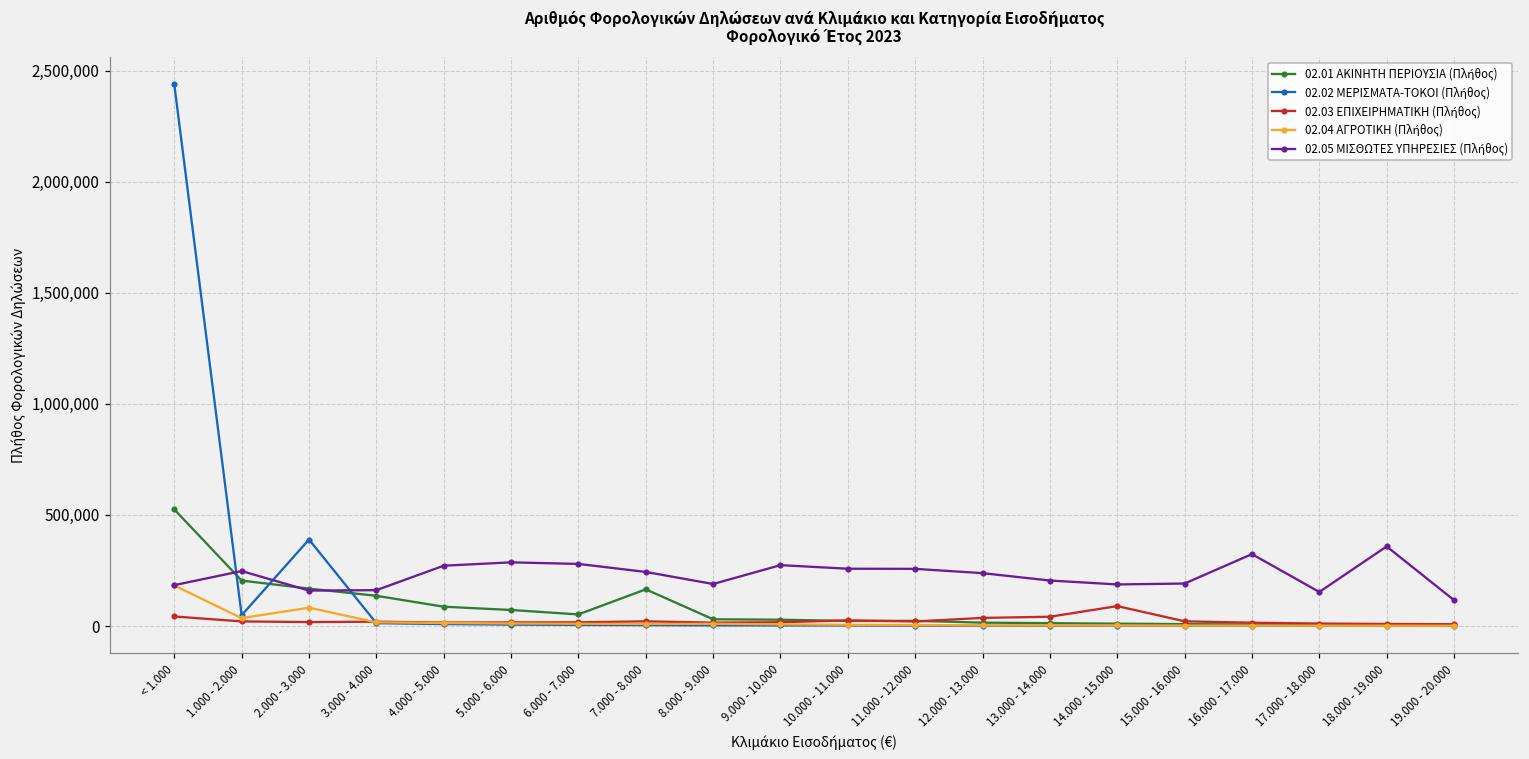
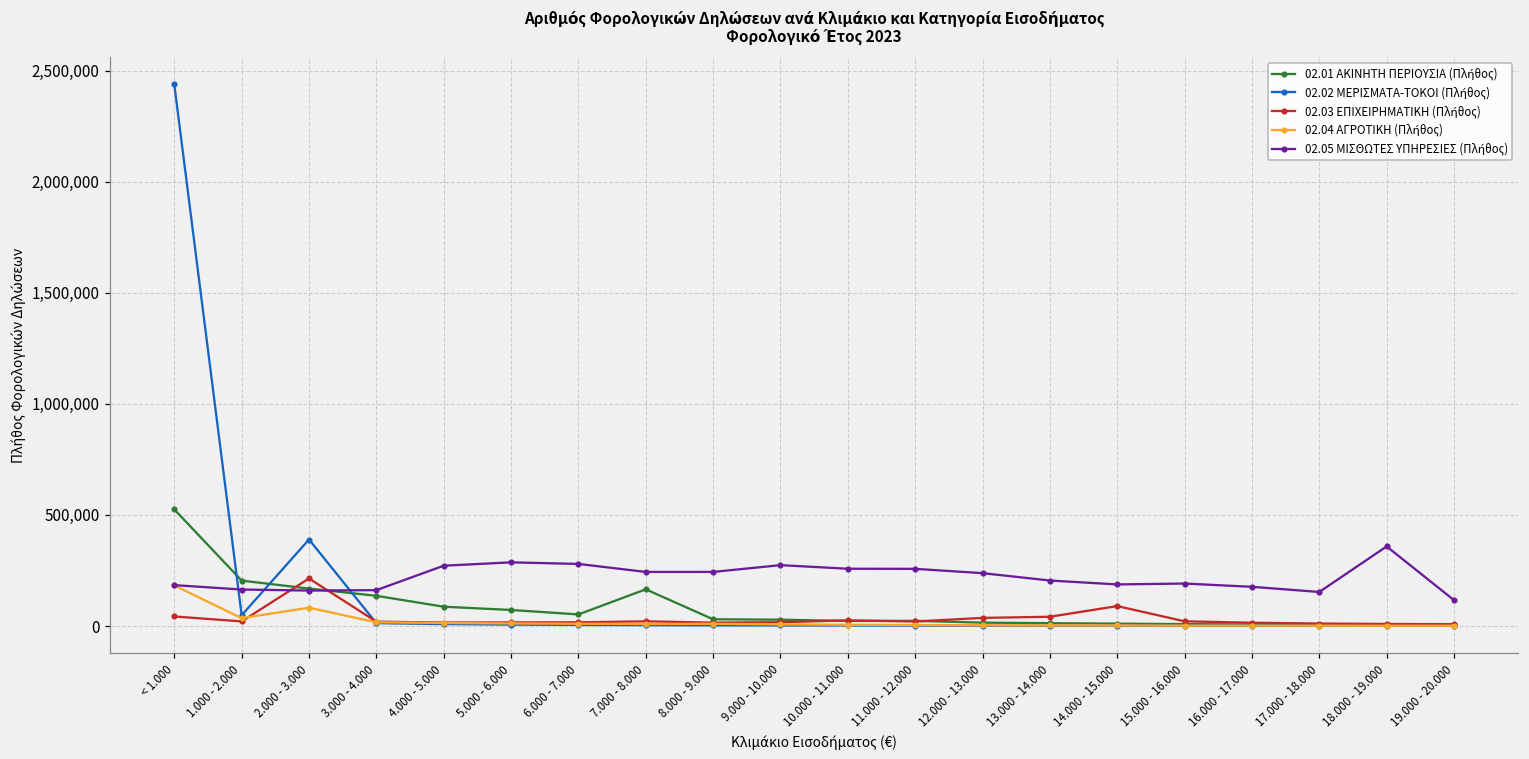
  {
    "02.01 ΑΚΙΝΗΤΗ ΠΕΡΙΟΥΣΙΑ (Πλήθος)": {
      "< 1.000": "530,000",
      "1.000 - 2.000": "200,000",
      "3.000 - 4.000": "140,000",
      "4.000 - 5.000": "90,000",
      "5.000 - 6.000": "70,000",
      "6.000 - 7.000": "50,000",
      "7.000 - 8.000": "170,000",
      "8.000 - 9.000": "30,000"
    },
    "02.02 ΜΕΡΙΣΜΑΤΑ-ΤΟΚΟΙ (Πλήθος)": {
      "< 1.000": "2,440,000",
      "1.000 - 2.000": "50,000",
      "2.000 - 3.000": "390,000"
    },
    "02.03 ΕΠΙΧΕΙΡΗΜΑΤΙΚΗ (Πλήθος)": {
      "< 1.000": "40,000",
      "1.000 - 2.000": "20,000",
-     "2.000 - 3.000": "20,000",
+     "2.000 - 3.000": "210,000",
      "12.000 - 13.000": "40,000",
      "13.000 - 14.000": "40,000",
      "14.000 - 15.000": "90,000",
      "15.000 - 16.000": "20,000"
    },
    "02.04 ΑΓΡΟΤΙΚΗ (Πλήθος)": {
      "1.000 - 2.000": "40,000",
      "2.000 - 3.000": "80,000"
    },
    "02.05 ΜΙΣΘΩΤΕΣ ΥΠΗΡΕΣΙΕΣ (Πλήθος)": {
-     "1.000 - 2.000": "250,000",
+     "1.000 - 2.000": "160,000",
      "3.000 - 4.000": "160,000",
      "4.000 - 5.000": "270,000",
      "5.000 - 6.000": "290,000",
      "6.000 - 7.000": "280,000",
      "7.000 - 8.000": "240,000",
-     "8.000 - 9.000": "190,000",
+     "8.000 - 9.000": "240,000",
      "9.000 - 10.000": "270,000",
      "10.000 - 11.000": "260,000",
      "11.000 - 12.000": "260,000",
      "12.000 - 13.000": "240,000",
      "13.000 - 14.000": "200,000",
      "14.000 - 15.000": "190,000",
      "15.000 - 16.000": "190,000",
-     "16.000 - 17.000": "320,000",
+     "16.000 - 17.000": "180,000",
      "17.000 - 18.000": "150,000",
      "18.000 - 19.000": "360,000",
      "19.000 - 20.000": "120,000"
    }
  }
